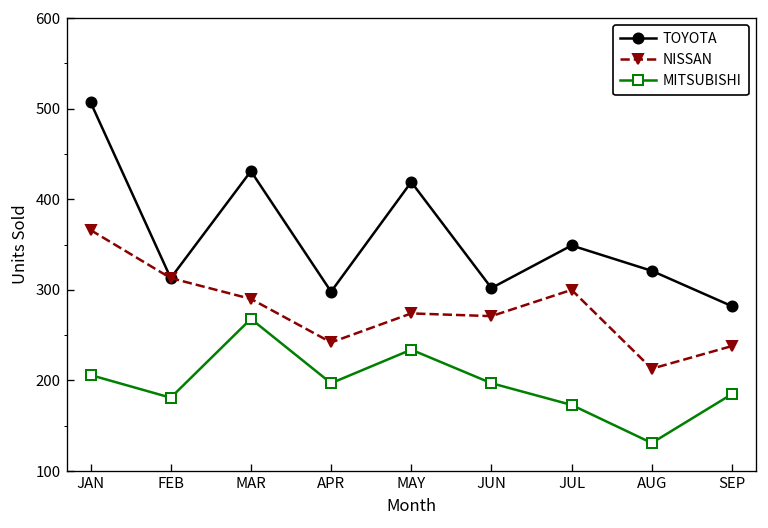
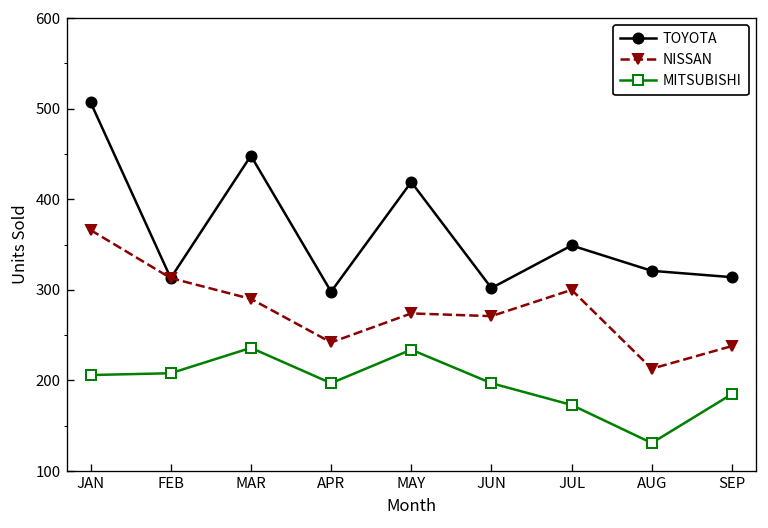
  {
    "TOYOTA": {
      "JAN": 510,
-     "MAR": 430,
+     "MAR": 450,
      "APR": 300,
      "MAY": 420,
      "JUN": 300,
      "JUL": 350,
      "AUG": 320,
-     "SEP": 280
+     "SEP": 310
    },
    "NISSAN": {
      "JAN": 370,
      "MAR": 290,
      "APR": 240,
      "MAY": 270,
      "JUN": 270,
      "JUL": 300,
      "AUG": 210,
      "SEP": 240
    },
    "MITSUBISHI": {
      "JAN": 210,
-     "FEB": 180,
-     "MAR": 270,
+     "FEB": 210,
+     "MAR": 240,
      "APR": 200,
      "MAY": 230,
      "JUN": 200,
      "JUL": 170,
      "AUG": 130,
      "SEP": 190
    }
  }
